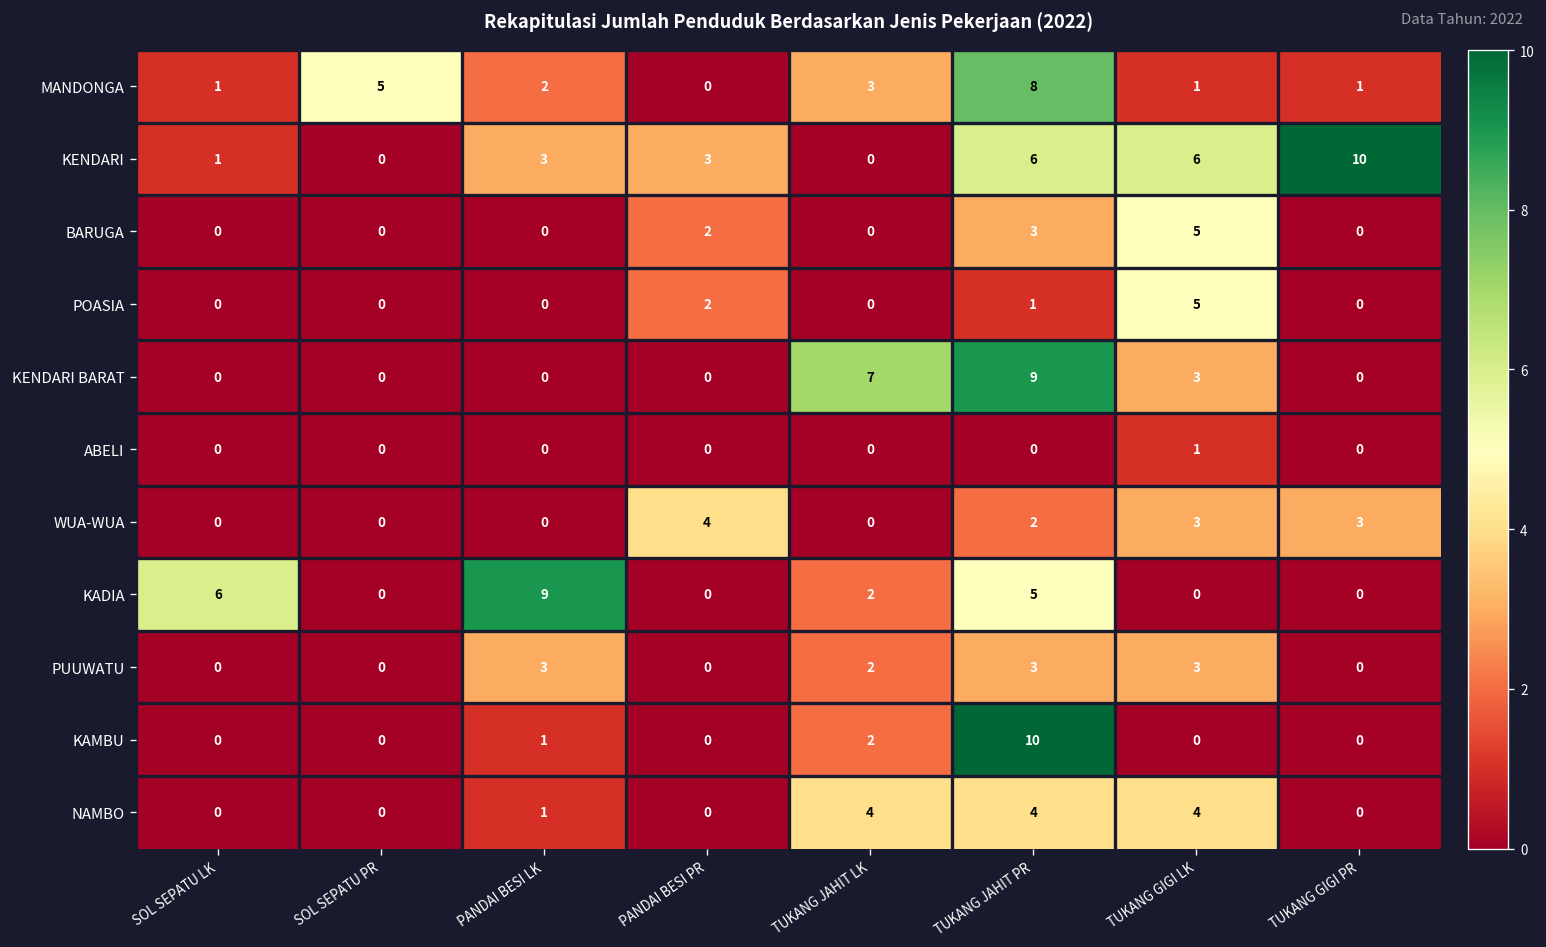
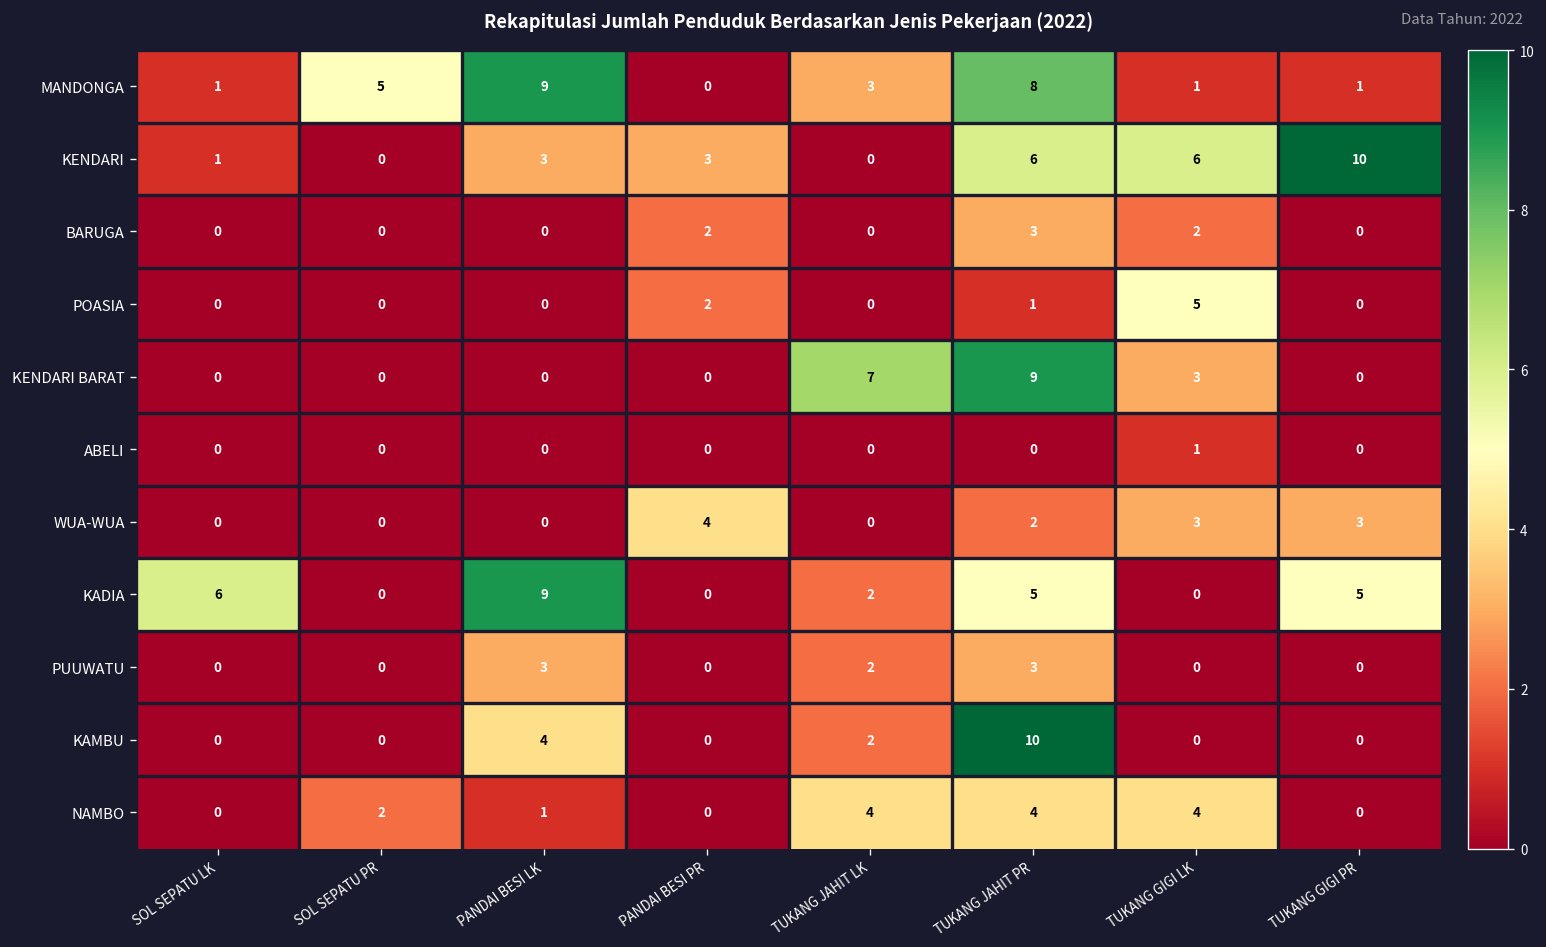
  {
    "MANDONGA": {
      "SOL SEPATU LK": 1,
      "SOL SEPATU PR": 5,
-     "PANDAI BESI LK": 2,
+     "PANDAI BESI LK": 9,
      "PANDAI BESI PR": 0,
      "TUKANG JAHIT LK": 3,
      "TUKANG JAHIT PR": 8,
      "TUKANG GIGI LK": 1,
      "TUKANG GIGI PR": 1
    },
    "KENDARI": {
      "SOL SEPATU LK": 1,
      "SOL SEPATU PR": 0,
      "PANDAI BESI LK": 3,
      "PANDAI BESI PR": 3,
      "TUKANG JAHIT LK": 0,
      "TUKANG JAHIT PR": 6,
      "TUKANG GIGI LK": 6,
      "TUKANG GIGI PR": 10
    },
    "BARUGA": {
      "SOL SEPATU LK": 0,
      "SOL SEPATU PR": 0,
      "PANDAI BESI LK": 0,
      "PANDAI BESI PR": 2,
      "TUKANG JAHIT LK": 0,
      "TUKANG JAHIT PR": 3,
-     "TUKANG GIGI LK": 5,
+     "TUKANG GIGI LK": 2,
      "TUKANG GIGI PR": 0
    },
    "POASIA": {
      "SOL SEPATU LK": 0,
      "SOL SEPATU PR": 0,
      "PANDAI BESI LK": 0,
      "PANDAI BESI PR": 2,
      "TUKANG JAHIT LK": 0,
      "TUKANG JAHIT PR": 1,
      "TUKANG GIGI LK": 5,
      "TUKANG GIGI PR": 0
    },
    "KENDARI BARAT": {
      "SOL SEPATU LK": 0,
      "SOL SEPATU PR": 0,
      "PANDAI BESI LK": 0,
      "PANDAI BESI PR": 0,
      "TUKANG JAHIT LK": 7,
      "TUKANG JAHIT PR": 9,
      "TUKANG GIGI LK": 3,
      "TUKANG GIGI PR": 0
    },
    "ABELI": {
      "SOL SEPATU LK": 0,
      "SOL SEPATU PR": 0,
      "PANDAI BESI LK": 0,
      "PANDAI BESI PR": 0,
      "TUKANG JAHIT LK": 0,
      "TUKANG JAHIT PR": 0,
      "TUKANG GIGI LK": 1,
      "TUKANG GIGI PR": 0
    },
    "WUA-WUA": {
      "SOL SEPATU LK": 0,
      "SOL SEPATU PR": 0,
      "PANDAI BESI LK": 0,
      "PANDAI BESI PR": 4,
      "TUKANG JAHIT LK": 0,
      "TUKANG JAHIT PR": 2,
      "TUKANG GIGI LK": 3,
      "TUKANG GIGI PR": 3
    },
    "KADIA": {
      "SOL SEPATU LK": 6,
      "SOL SEPATU PR": 0,
      "PANDAI BESI LK": 9,
      "PANDAI BESI PR": 0,
      "TUKANG JAHIT LK": 2,
      "TUKANG JAHIT PR": 5,
      "TUKANG GIGI LK": 0,
-     "TUKANG GIGI PR": 0
+     "TUKANG GIGI PR": 5
    },
    "PUUWATU": {
      "SOL SEPATU LK": 0,
      "SOL SEPATU PR": 0,
      "PANDAI BESI LK": 3,
      "PANDAI BESI PR": 0,
      "TUKANG JAHIT LK": 2,
      "TUKANG JAHIT PR": 3,
-     "TUKANG GIGI LK": 3,
+     "TUKANG GIGI LK": 0,
      "TUKANG GIGI PR": 0
    },
    "KAMBU": {
      "SOL SEPATU LK": 0,
      "SOL SEPATU PR": 0,
-     "PANDAI BESI LK": 1,
+     "PANDAI BESI LK": 4,
      "PANDAI BESI PR": 0,
      "TUKANG JAHIT LK": 2,
      "TUKANG JAHIT PR": 10,
      "TUKANG GIGI LK": 0,
      "TUKANG GIGI PR": 0
    },
    "NAMBO": {
      "SOL SEPATU LK": 0,
-     "SOL SEPATU PR": 0,
+     "SOL SEPATU PR": 2,
      "PANDAI BESI LK": 1,
      "PANDAI BESI PR": 0,
      "TUKANG JAHIT LK": 4,
      "TUKANG JAHIT PR": 4,
      "TUKANG GIGI LK": 4,
      "TUKANG GIGI PR": 0
    }
  }
